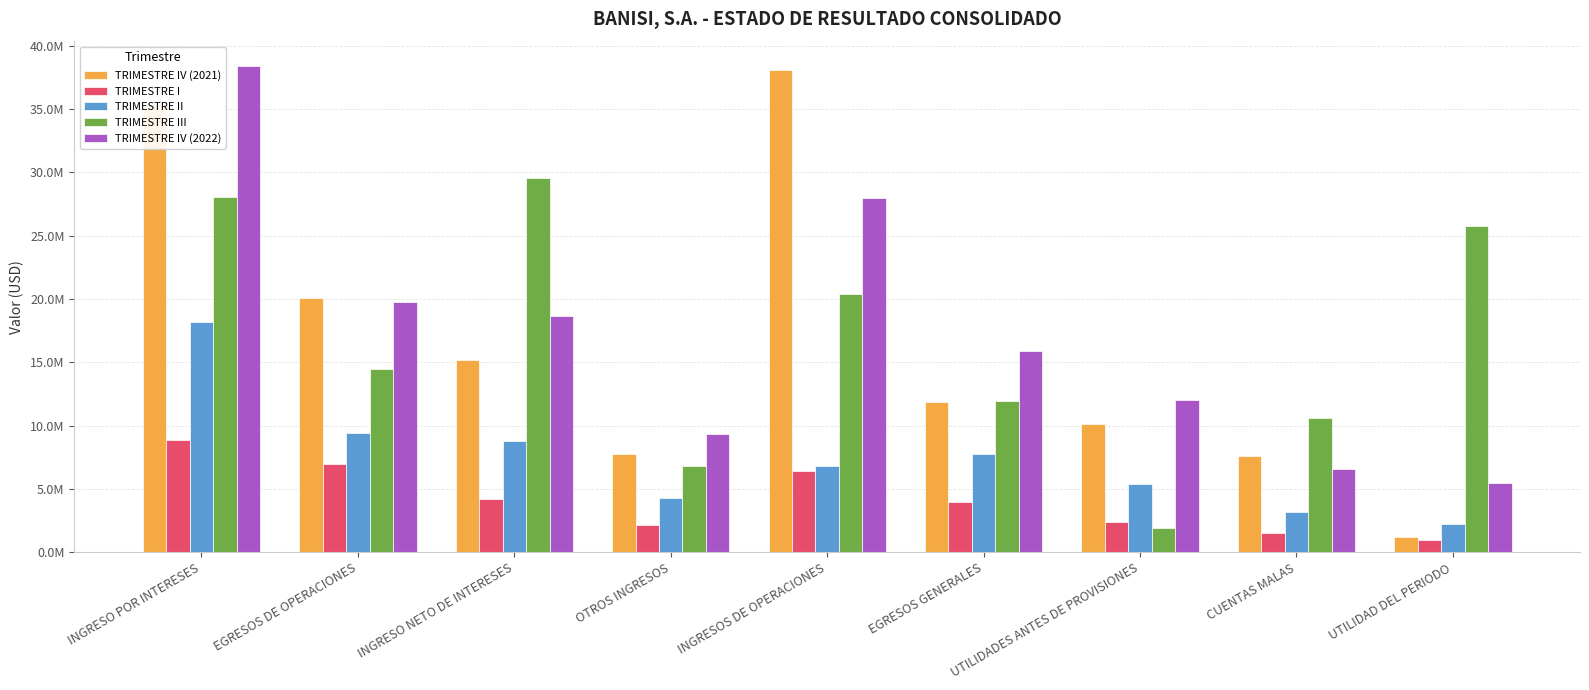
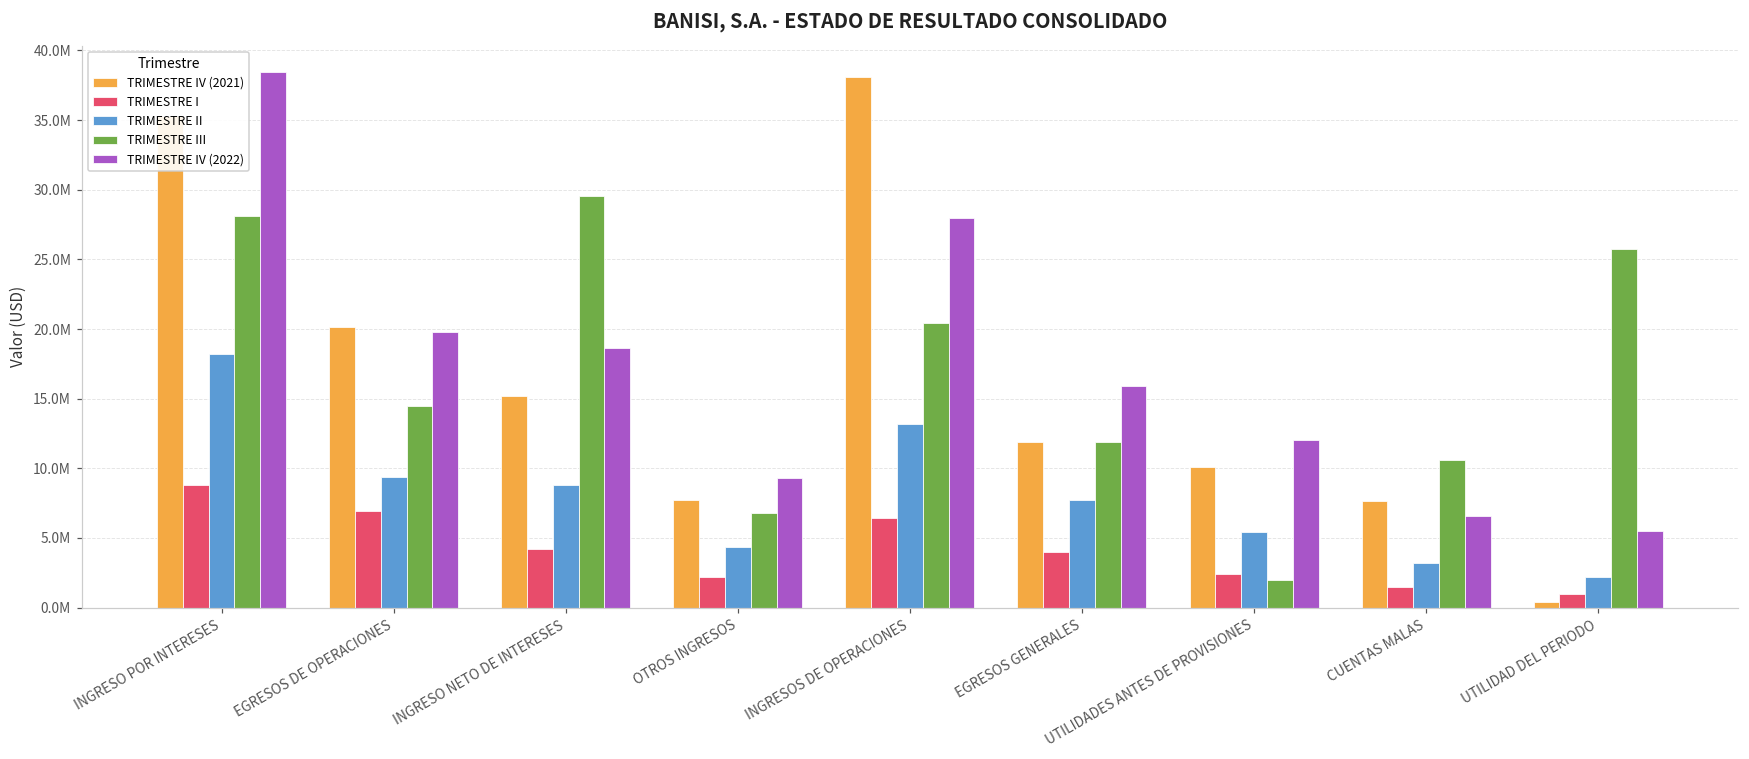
  {
    "TRIMESTRE IV (2021)": {
      "EGRESOS DE OPERACIONES": 20100000,
      "INGRESO NETO DE INTERESES": 15200000,
      "OTROS INGRESOS": 7700000,
      "INGRESOS DE OPERACIONES": 38100000,
      "EGRESOS GENERALES": 11900000,
      "UTILIDADES ANTES DE PROVISIONES": 10100000,
      "CUENTAS MALAS": 7600000,
-     "UTILIDAD DEL PERIODO": 1300000
+     "UTILIDAD DEL PERIODO": 400000
    },
    "TRIMESTRE I": {
      "INGRESO POR INTERESES": 8800000,
      "EGRESOS DE OPERACIONES": 7000000,
      "INGRESO NETO DE INTERESES": 4200000,
      "OTROS INGRESOS": 2200000,
      "INGRESOS DE OPERACIONES": 6400000,
      "EGRESOS GENERALES": 4000000,
      "UTILIDADES ANTES DE PROVISIONES": 2400000,
      "CUENTAS MALAS": 1500000,
      "UTILIDAD DEL PERIODO": 900000
    },
    "TRIMESTRE II": {
      "INGRESO POR INTERESES": 18200000,
      "EGRESOS DE OPERACIONES": 9400000,
      "INGRESO NETO DE INTERESES": 8800000,
      "OTROS INGRESOS": 4300000,
-     "INGRESOS DE OPERACIONES": 6800000,
+     "INGRESOS DE OPERACIONES": 13200000,
      "EGRESOS GENERALES": 7800000,
      "UTILIDADES ANTES DE PROVISIONES": 5400000,
      "CUENTAS MALAS": 3200000,
      "UTILIDAD DEL PERIODO": 2200000
    },
    "TRIMESTRE III": {
      "INGRESO POR INTERESES": 28100000,
      "EGRESOS DE OPERACIONES": 14500000,
      "INGRESO NETO DE INTERESES": 29600000,
      "OTROS INGRESOS": 6800000,
      "INGRESOS DE OPERACIONES": 20400000,
      "EGRESOS GENERALES": 11900000,
      "UTILIDADES ANTES DE PROVISIONES": 2000000,
      "CUENTAS MALAS": 10600000,
      "UTILIDAD DEL PERIODO": 25800000
    },
    "TRIMESTRE IV (2022)": {
      "INGRESO POR INTERESES": 38400000,
      "EGRESOS DE OPERACIONES": 19800000,
      "INGRESO NETO DE INTERESES": 18700000,
      "OTROS INGRESOS": 9300000,
      "INGRESOS DE OPERACIONES": 28000000,
      "EGRESOS GENERALES": 15900000,
      "UTILIDADES ANTES DE PROVISIONES": 12100000,
      "CUENTAS MALAS": 6600000,
      "UTILIDAD DEL PERIODO": 5500000
    }
  }
